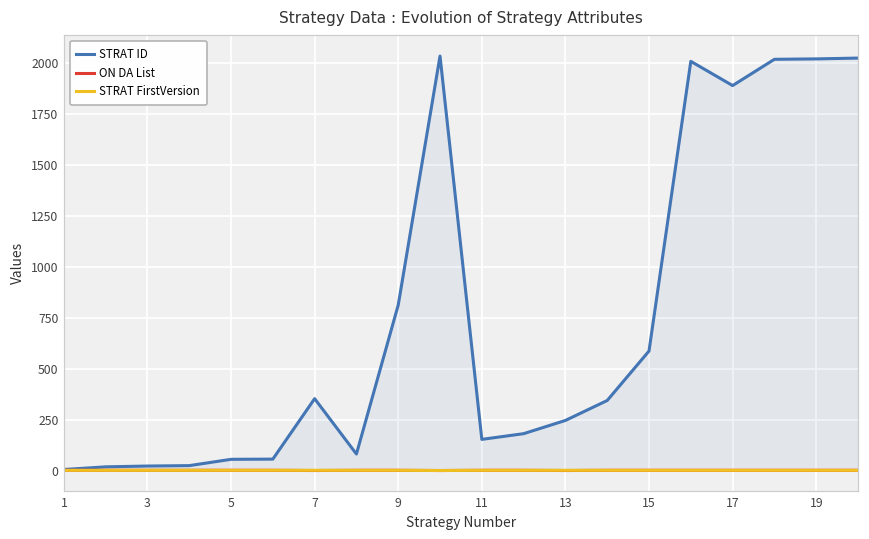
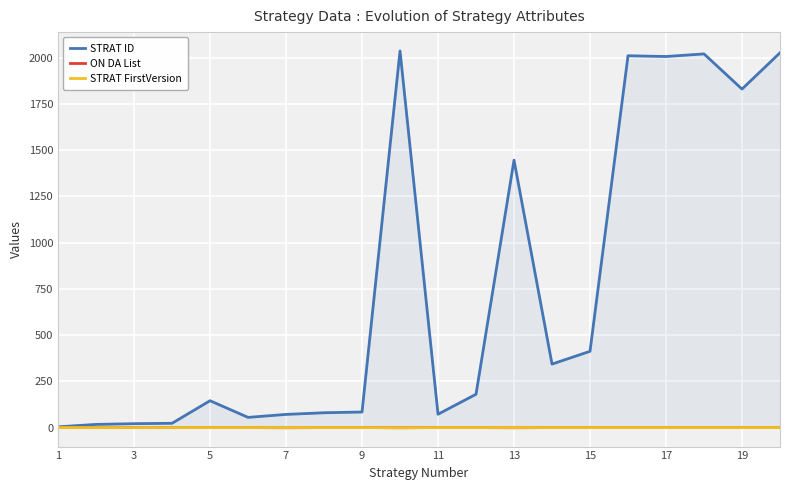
  {
    "STRAT ID": {
      "3": 20,
-     "5": 60,
-     "7": 350,
-     "9": 810,
-     "11": 150,
-     "13": 250,
-     "15": 590,
-     "17": 1890,
-     "19": 2020
+     "5": 150,
+     "7": 70,
+     "9": 90,
+     "11": 70,
+     "13": 1450,
+     "15": 410,
+     "17": 2010,
+     "19": 1830
    },
    "STRAT FirstVersion": {
      "3": 0,
      "5": 0,
      "7": 0,
      "9": 0,
      "11": 0,
      "13": 0,
      "15": 0,
      "17": 0,
      "19": 0
    }
  }
